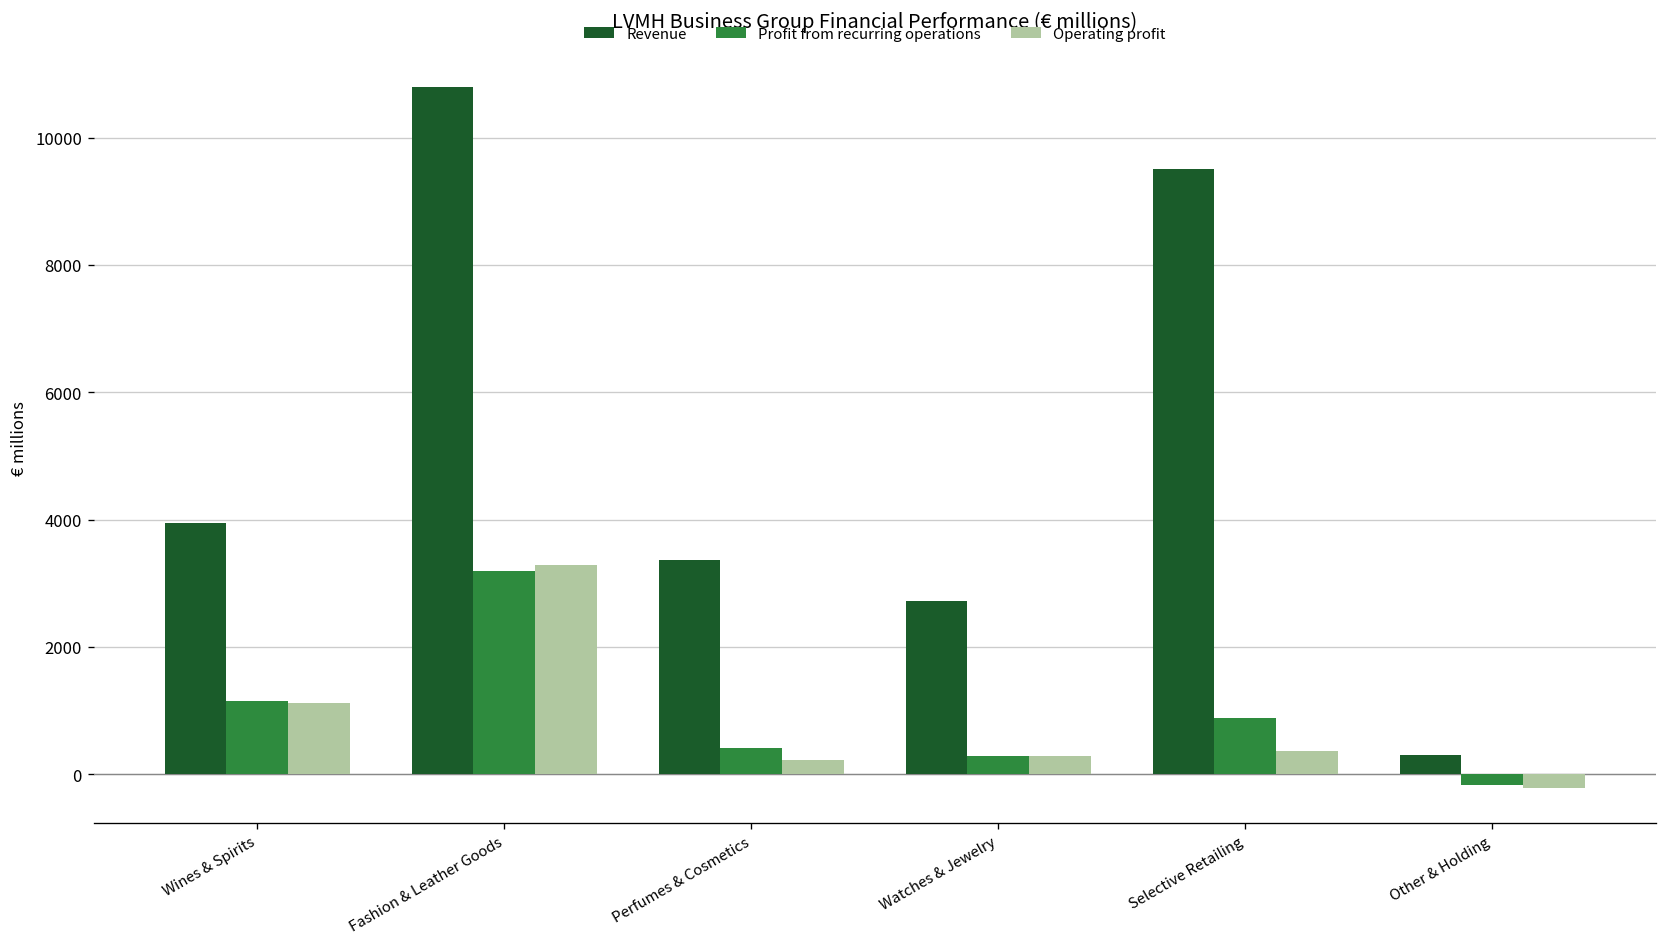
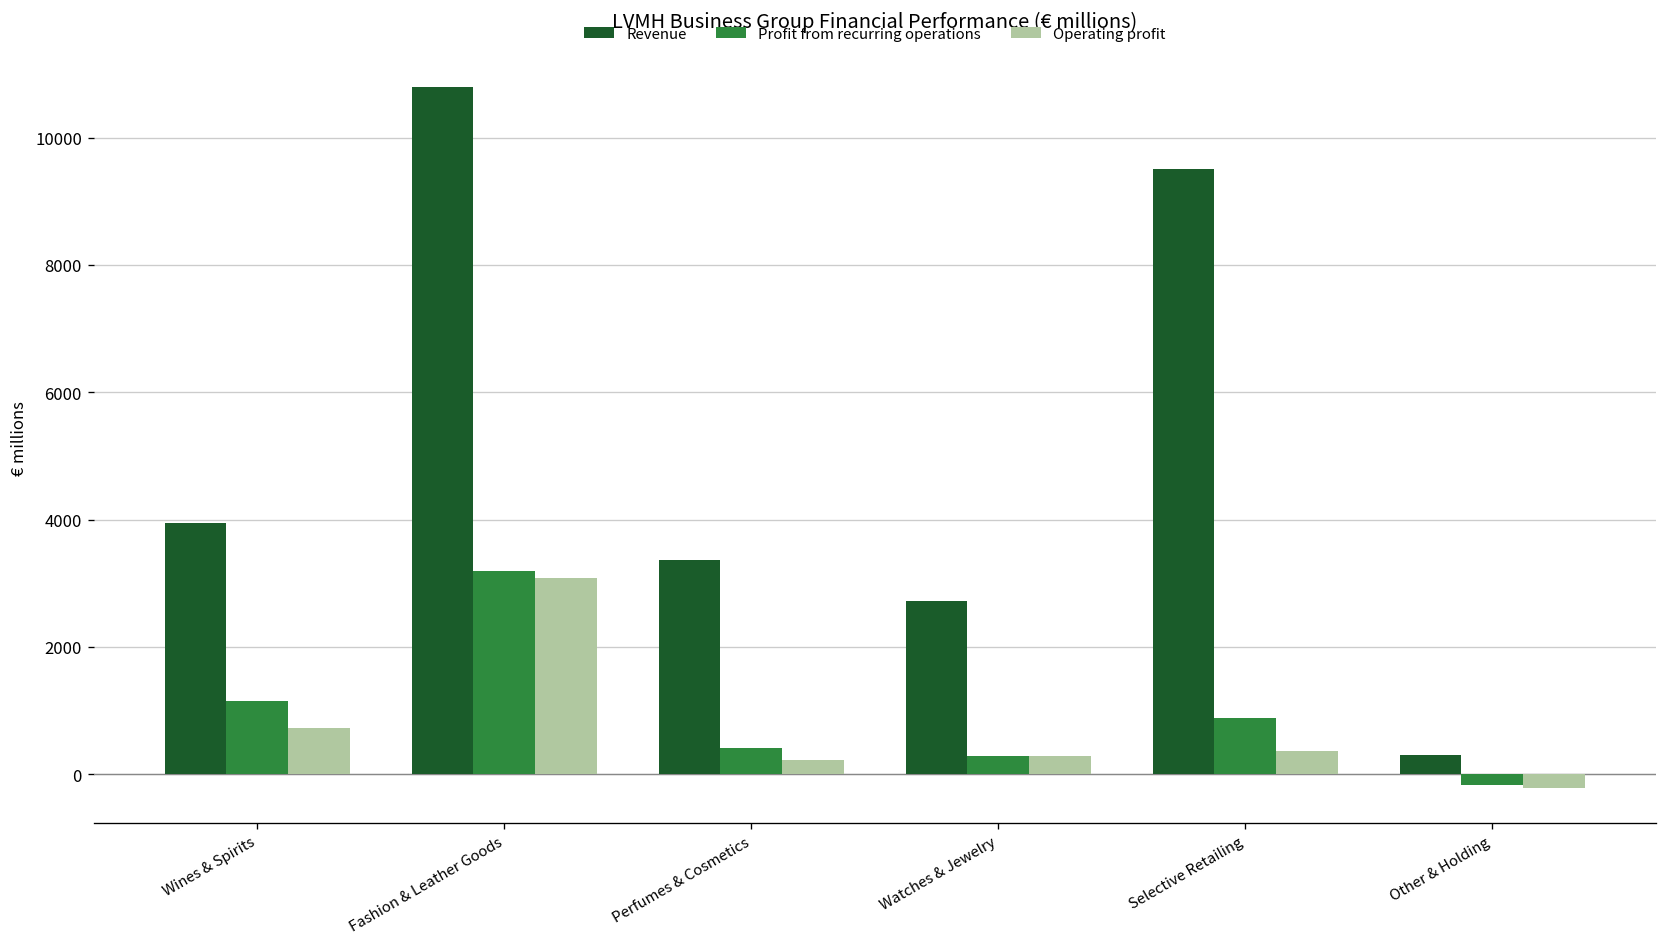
  {
    "Operating profit": {
-     "Wines & Spirits": 1100,
-     "Fashion & Leather Goods": 3300,
+     "Wines & Spirits": 700,
+     "Fashion & Leather Goods": 3100,
      "Perfumes & Cosmetics": 200,
      "Watches & Jewelry": 300,
      "Selective Retailing": 400,
      "Other & Holding": -200
    }
  }
